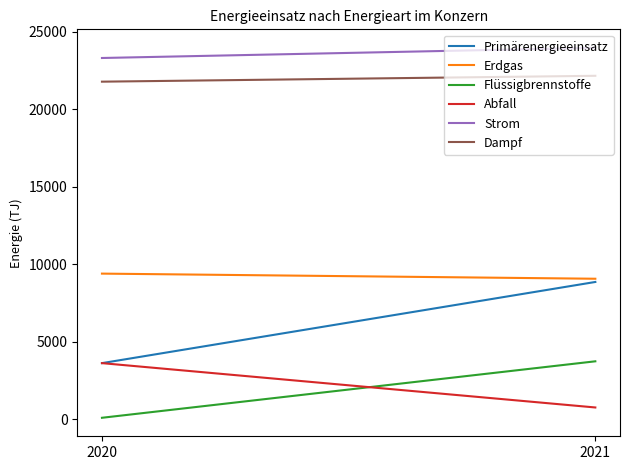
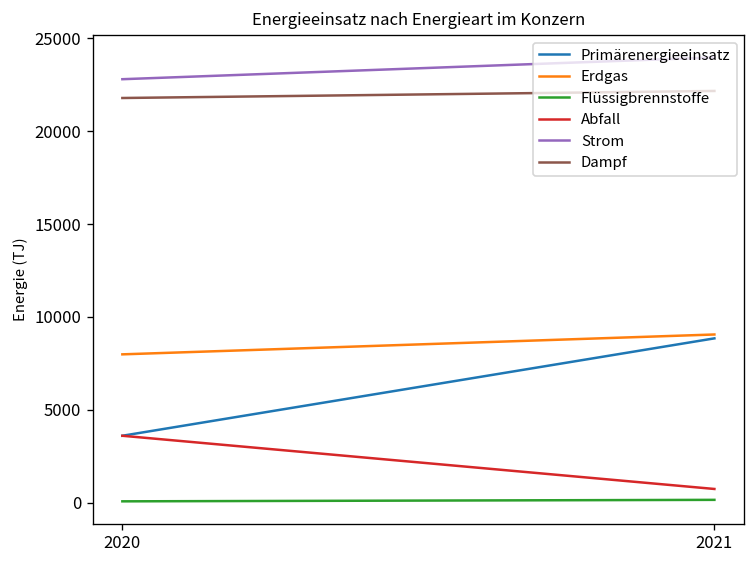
  {
    "Primärenergieeinsatz": {
      "2021": 8900
    },
    "Erdgas": {
-     "2020": 9400,
+     "2020": 8000,
      "2021": 9100
    },
    "Flüssigbrennstoffe": {
      "2020": 100,
-     "2021": 3700
+     "2021": 200
    },
    "Abfall": {
      "2021": 800
    },
    "Strom": {
-     "2020": 23300
+     "2020": 22800
    },
    "Dampf": {
      "2020": 21800
    }
  }
